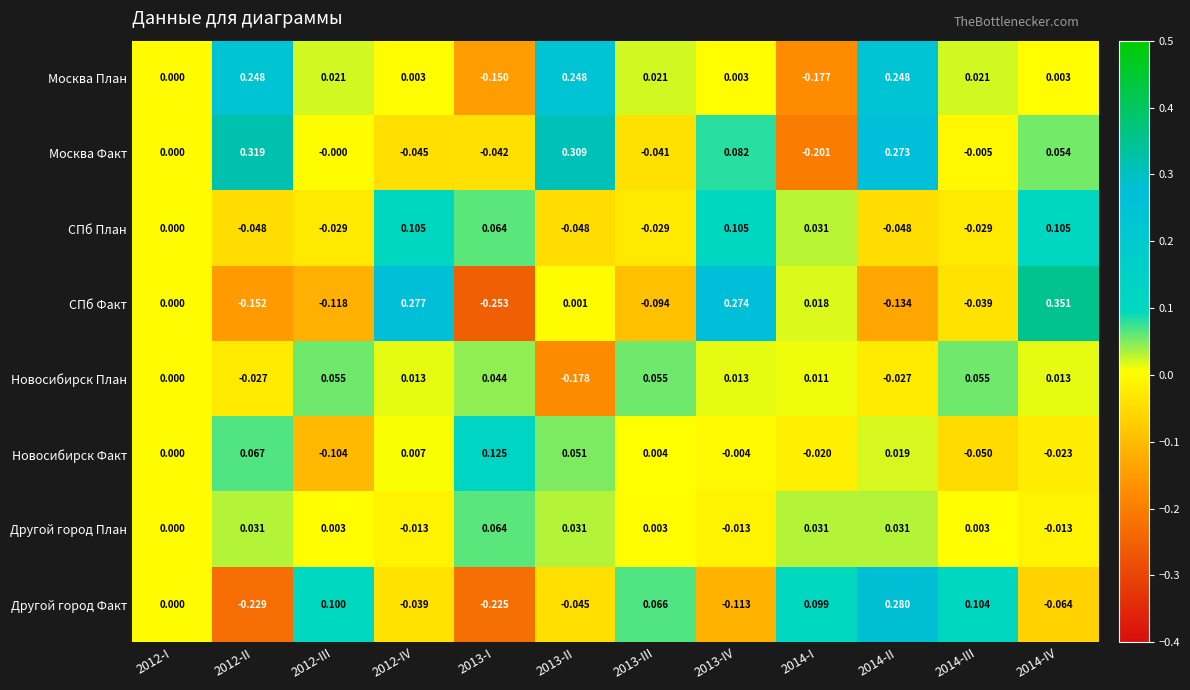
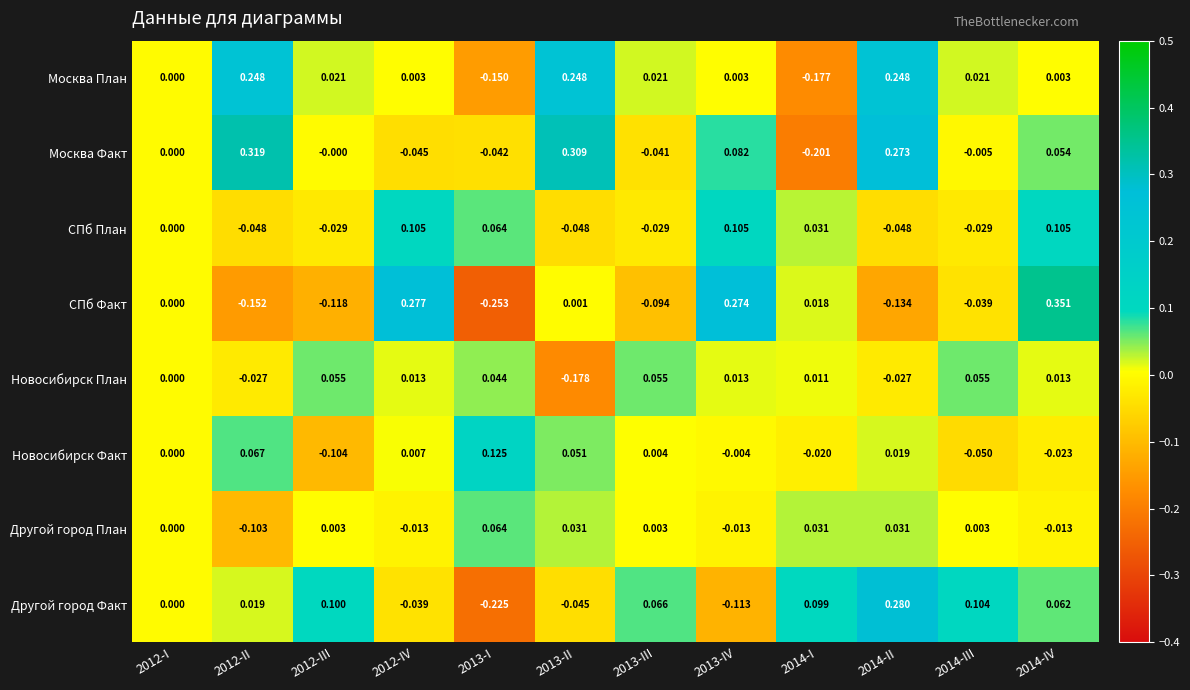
  {
    "Москва План": {
      "2012-I": 0.000,
      "2012-II": 0.248,
      "2012-III": 0.021,
      "2012-IV": 0.003,
      "2013-I": -0.150,
      "2013-II": 0.248,
      "2013-III": 0.021,
      "2013-IV": 0.003,
      "2014-I": -0.177,
      "2014-II": 0.248,
      "2014-III": 0.021,
      "2014-IV": 0.003
    },
    "Москва Факт": {
      "2012-I": 0.000,
      "2012-II": 0.319,
      "2012-III": -0.000,
      "2012-IV": -0.045,
      "2013-I": -0.042,
      "2013-II": 0.309,
      "2013-III": -0.041,
      "2013-IV": 0.082,
      "2014-I": -0.201,
      "2014-II": 0.273,
      "2014-III": -0.005,
      "2014-IV": 0.054
    },
    "СПб План": {
      "2012-I": 0.000,
      "2012-II": -0.048,
      "2012-III": -0.029,
      "2012-IV": 0.105,
      "2013-I": 0.064,
      "2013-II": -0.048,
      "2013-III": -0.029,
      "2013-IV": 0.105,
      "2014-I": 0.031,
      "2014-II": -0.048,
      "2014-III": -0.029,
      "2014-IV": 0.105
    },
    "СПб Факт": {
      "2012-I": 0.000,
      "2012-II": -0.152,
      "2012-III": -0.118,
      "2012-IV": 0.277,
      "2013-I": -0.253,
      "2013-II": 0.001,
      "2013-III": -0.094,
      "2013-IV": 0.274,
      "2014-I": 0.018,
      "2014-II": -0.134,
      "2014-III": -0.039,
      "2014-IV": 0.351
    },
    "Новосибирск План": {
      "2012-I": 0.000,
      "2012-II": -0.027,
      "2012-III": 0.055,
      "2012-IV": 0.013,
      "2013-I": 0.044,
      "2013-II": -0.178,
      "2013-III": 0.055,
      "2013-IV": 0.013,
      "2014-I": 0.011,
      "2014-II": -0.027,
      "2014-III": 0.055,
      "2014-IV": 0.013
    },
    "Новосибирск Факт": {
      "2012-I": 0.000,
      "2012-II": 0.067,
      "2012-III": -0.104,
      "2012-IV": 0.007,
      "2013-I": 0.125,
      "2013-II": 0.051,
      "2013-III": 0.004,
      "2013-IV": -0.004,
      "2014-I": -0.020,
      "2014-II": 0.019,
      "2014-III": -0.050,
      "2014-IV": -0.023
    },
    "Другой город План": {
      "2012-I": 0.000,
-     "2012-II": 0.031,
+     "2012-II": -0.103,
      "2012-III": 0.003,
      "2012-IV": -0.013,
      "2013-I": 0.064,
      "2013-II": 0.031,
      "2013-III": 0.003,
      "2013-IV": -0.013,
      "2014-I": 0.031,
      "2014-II": 0.031,
      "2014-III": 0.003,
      "2014-IV": -0.013
    },
    "Другой город Факт": {
      "2012-I": 0.000,
-     "2012-II": -0.229,
+     "2012-II": 0.019,
      "2012-III": 0.100,
      "2012-IV": -0.039,
      "2013-I": -0.225,
      "2013-II": -0.045,
      "2013-III": 0.066,
      "2013-IV": -0.113,
      "2014-I": 0.099,
      "2014-II": 0.280,
      "2014-III": 0.104,
-     "2014-IV": -0.064
+     "2014-IV": 0.062
    }
  }
